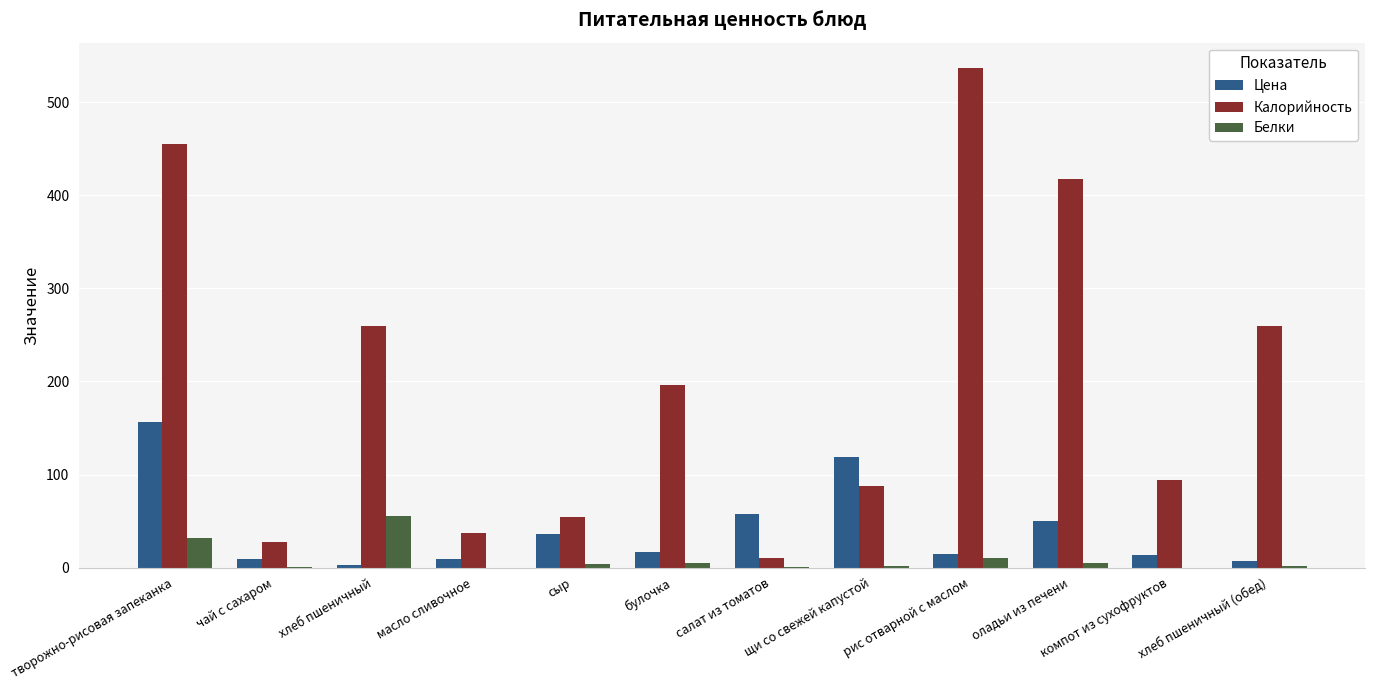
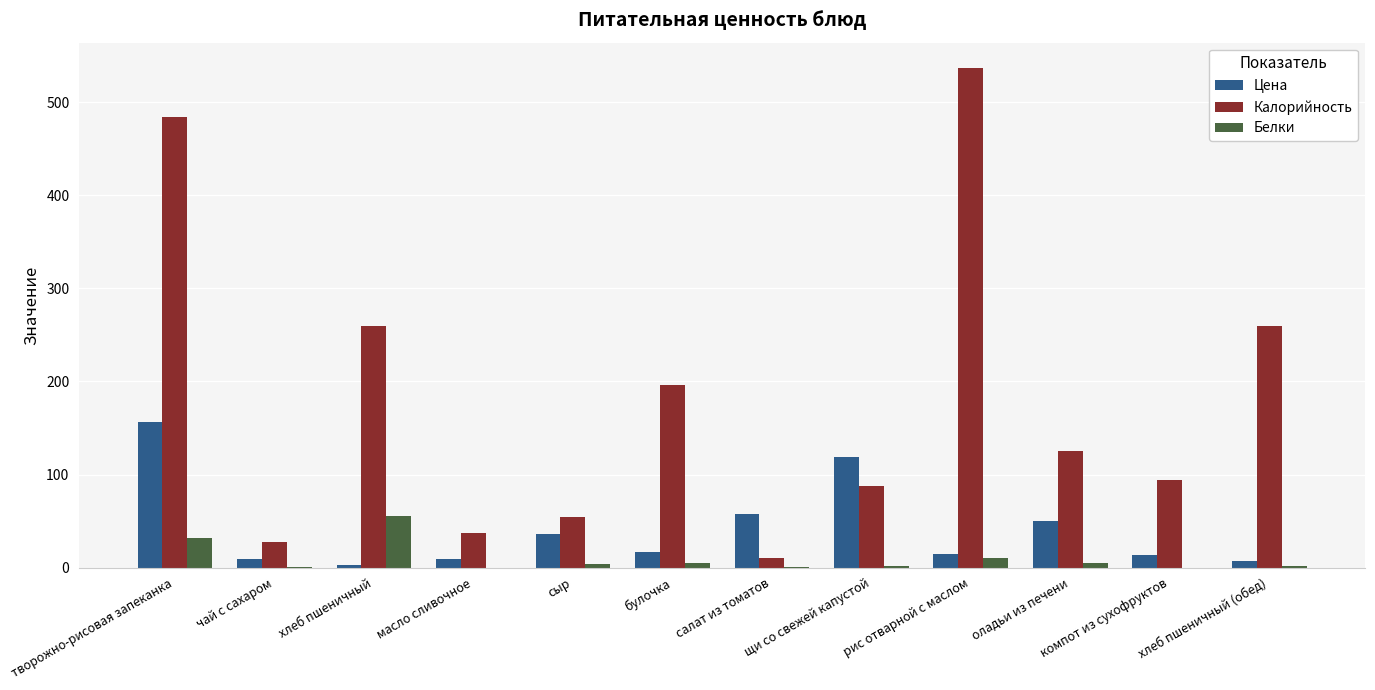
  {
    "Цена": {
      "творожно-рисовая запеканка": 160,
      "чай с сахаром": 10,
      "хлеб пшеничный": 0,
      "масло сливочное": 10,
      "сыр": 40,
      "булочка": 20,
      "салат из томатов": 60,
      "щи со свежей капустой": 120,
      "рис отварной с маслом": 10,
      "оладьи из печени": 50,
      "компот из сухофруктов": 10,
      "хлеб пшеничный (обед)": 10
    },
    "Калорийность": {
-     "творожно-рисовая запеканка": 460,
+     "творожно-рисовая запеканка": 480,
      "чай с сахаром": 30,
      "хлеб пшеничный": 260,
      "масло сливочное": 40,
      "сыр": 50,
      "булочка": 200,
      "салат из томатов": 10,
      "щи со свежей капустой": 90,
      "рис отварной с маслом": 540,
-     "оладьи из печени": 420,
+     "оладьи из печени": 130,
      "компот из сухофруктов": 90,
      "хлеб пшеничный (обед)": 260
    },
    "Белки": {
      "творожно-рисовая запеканка": 30,
      "хлеб пшеничный": 60,
      "масло сливочное": 0,
      "сыр": 0,
      "булочка": 0,
      "рис отварной с маслом": 10,
      "оладьи из печени": 10
    }
  }
